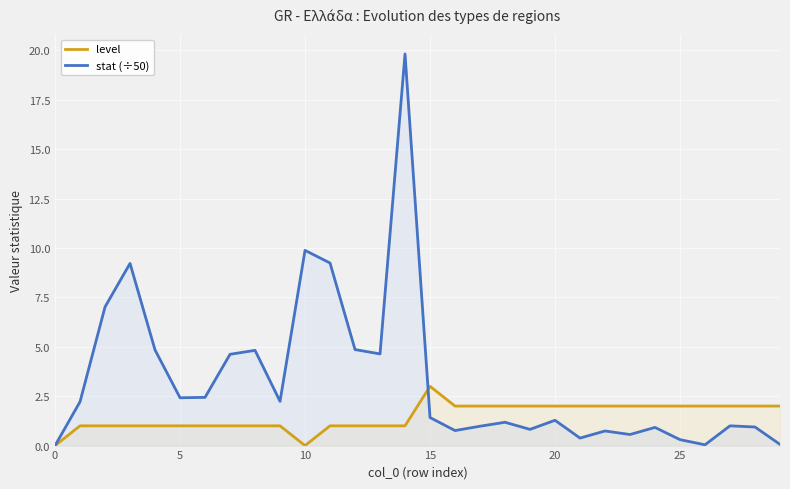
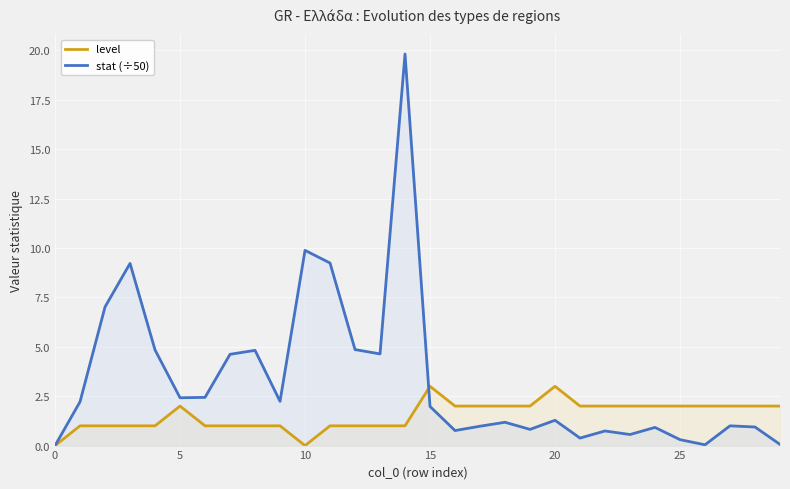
  {
    "level": {
-     "5": 1,
+     "5": 2,
      "10": 0,
      "15": 3,
-     "20": 2,
+     "20": 3,
      "25": 2
    },
    "stat (÷50)": {
      "5": 2.4,
      "10": 9.9,
-     "15": 1.4,
+     "15": 2.0,
      "20": 1.3,
      "25": 0.3
    }
  }
